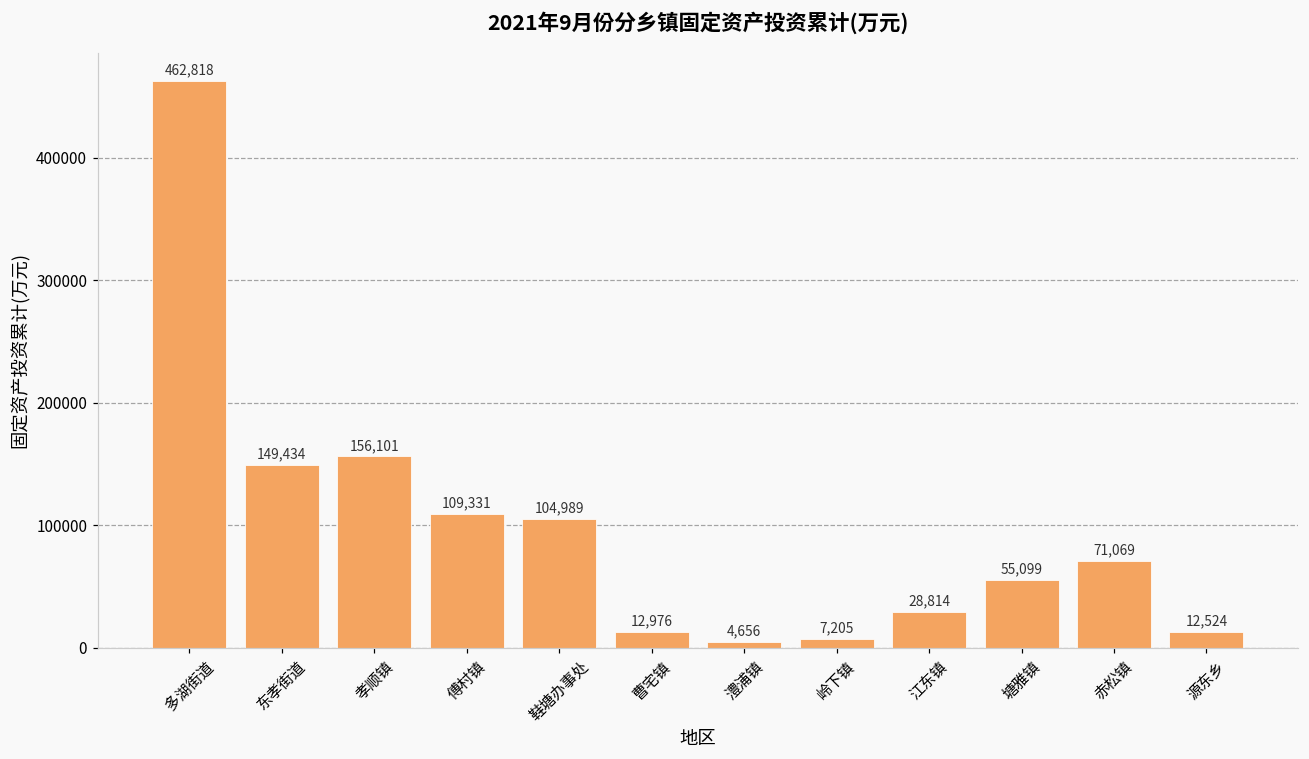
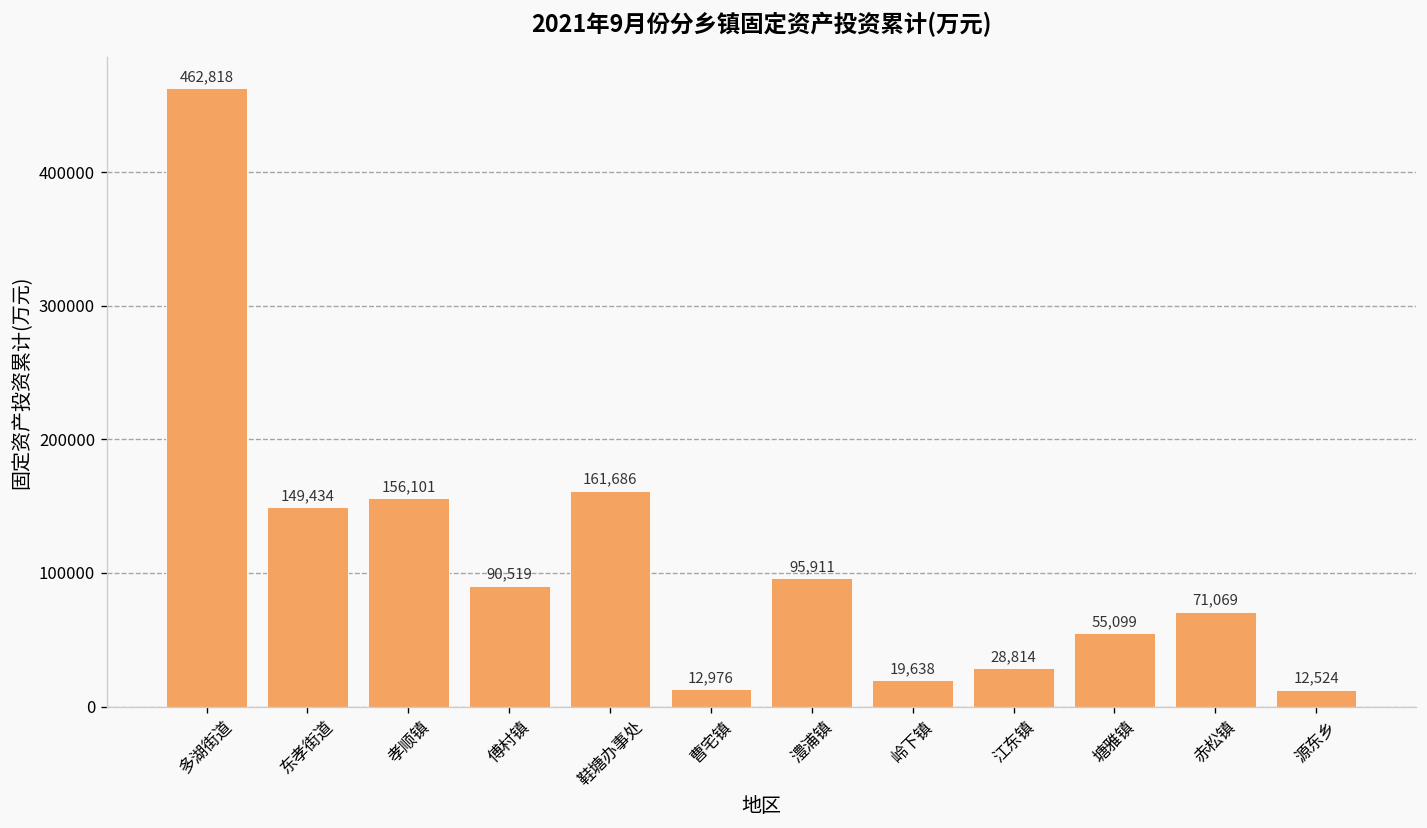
  {
    "多湖街道": "462,818",
    "东孝街道": "149,434",
    "孝顺镇": "156,101",
-   "傅村镇": "109,331",
-   "鞋塘办事处": "104,989",
+   "傅村镇": "90,519",
+   "鞋塘办事处": "161,686",
    "曹宅镇": "12,976",
-   "澧浦镇": "4,656",
-   "岭下镇": "7,205",
+   "澧浦镇": "95,911",
+   "岭下镇": "19,638",
    "江东镇": "28,814",
    "塘雅镇": "55,099",
    "赤松镇": "71,069",
    "源东乡": "12,524"
  }
